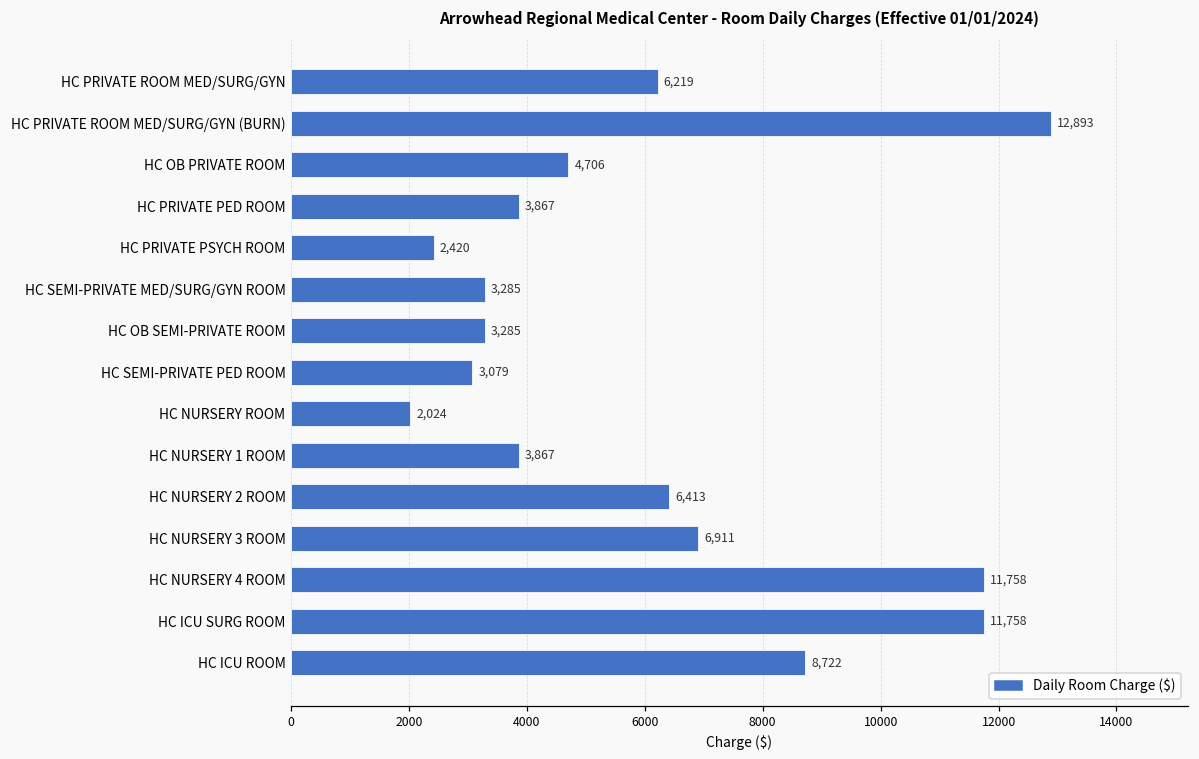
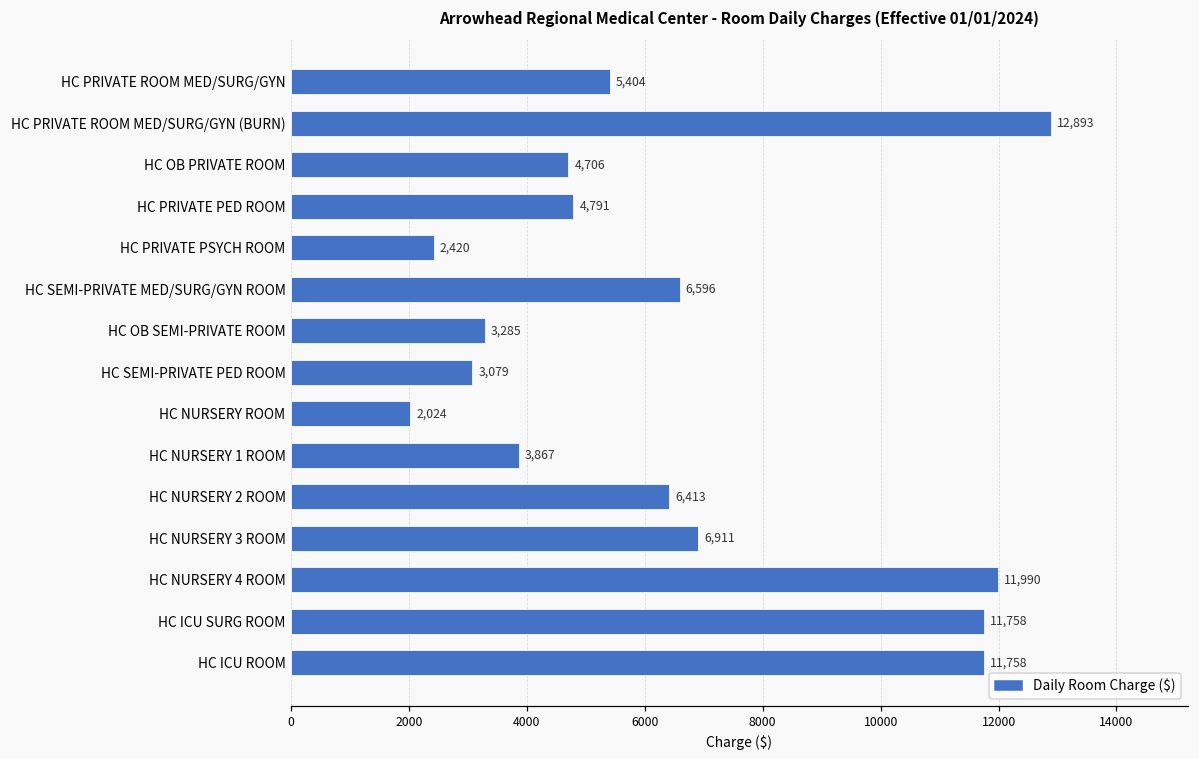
  {
-   "HC PRIVATE ROOM MED/SURG/GYN": "6,219",
+   "HC PRIVATE ROOM MED/SURG/GYN": "5,404",
    "HC PRIVATE ROOM MED/SURG/GYN (BURN)": "12,893",
    "HC OB PRIVATE ROOM": "4,706",
-   "HC PRIVATE PED ROOM": "3,867",
+   "HC PRIVATE PED ROOM": "4,791",
    "HC PRIVATE PSYCH ROOM": "2,420",
-   "HC SEMI-PRIVATE MED/SURG/GYN ROOM": "3,285",
+   "HC SEMI-PRIVATE MED/SURG/GYN ROOM": "6,596",
    "HC OB SEMI-PRIVATE ROOM": "3,285",
    "HC SEMI-PRIVATE PED ROOM": "3,079",
    "HC NURSERY ROOM": "2,024",
    "HC NURSERY 1 ROOM": "3,867",
    "HC NURSERY 2 ROOM": "6,413",
    "HC NURSERY 3 ROOM": "6,911",
-   "HC NURSERY 4 ROOM": "11,758",
+   "HC NURSERY 4 ROOM": "11,990",
    "HC ICU SURG ROOM": "11,758",
-   "HC ICU ROOM": "8,722"
+   "HC ICU ROOM": "11,758"
  }
